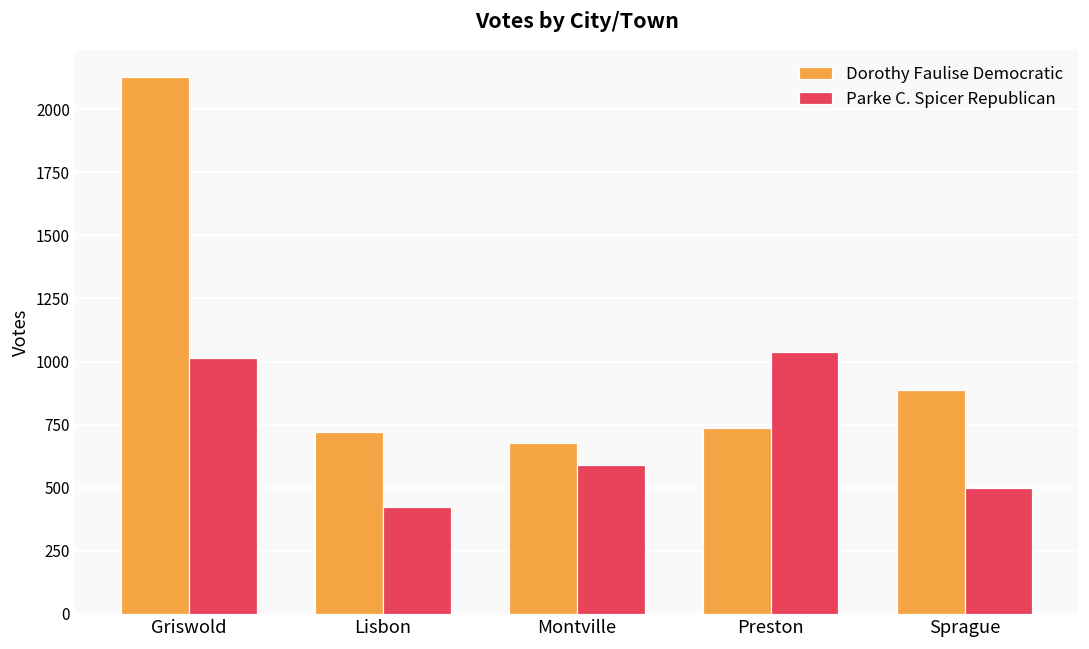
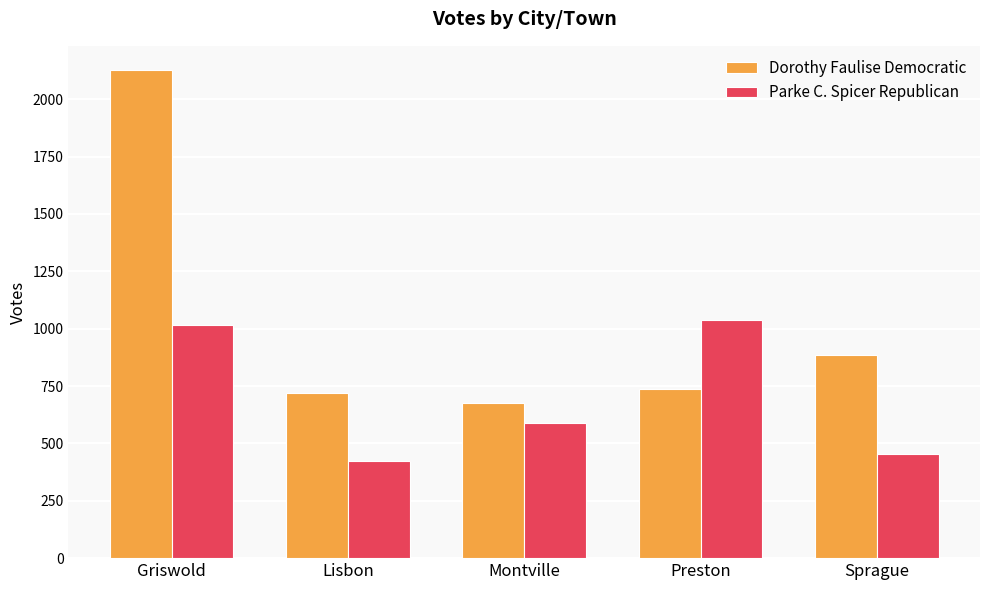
  {
    "Dorothy Faulise Democratic": {
      "Griswold": 2130,
      "Lisbon": 720,
      "Montville": 680,
      "Preston": 740,
      "Sprague": 890
    },
    "Parke C. Spicer Republican": {
      "Griswold": 1020,
      "Lisbon": 430,
      "Montville": 590,
      "Preston": 1040,
-     "Sprague": 500
+     "Sprague": 460
    }
  }
